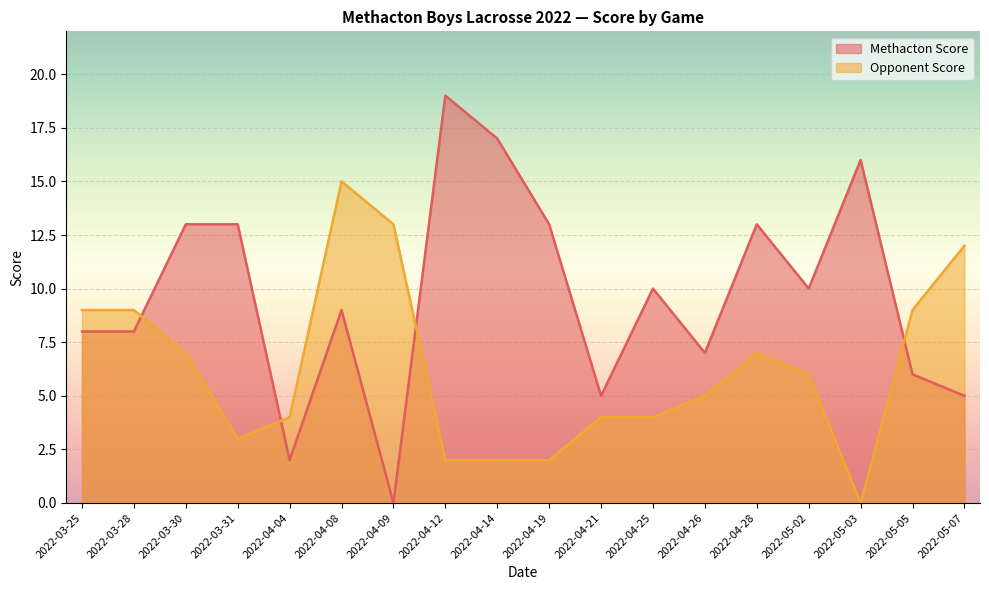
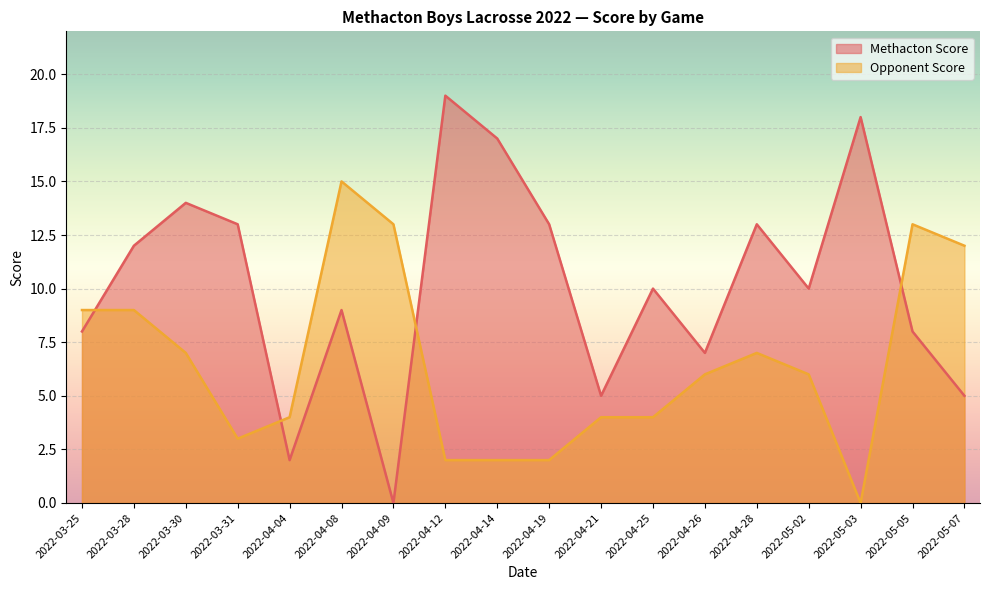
  {
    "Methacton Score": {
      "2022-03-25": 8,
-     "2022-03-28": 8,
-     "2022-03-30": 13,
+     "2022-03-28": 12,
+     "2022-03-30": 14,
      "2022-03-31": 13,
      "2022-04-04": 2,
      "2022-04-08": 9,
      "2022-04-09": 0,
      "2022-04-12": 19,
      "2022-04-14": 17,
      "2022-04-19": 13,
      "2022-04-21": 5,
      "2022-04-25": 10,
      "2022-04-26": 7,
      "2022-04-28": 13,
      "2022-05-02": 10,
-     "2022-05-03": 16,
-     "2022-05-05": 6,
+     "2022-05-03": 18,
+     "2022-05-05": 8,
      "2022-05-07": 5
    },
    "Opponent Score": {
      "2022-03-25": 9,
      "2022-03-28": 9,
      "2022-03-30": 7,
      "2022-03-31": 3,
      "2022-04-04": 4,
      "2022-04-08": 15,
      "2022-04-09": 13,
      "2022-04-12": 2,
      "2022-04-14": 2,
      "2022-04-19": 2,
      "2022-04-21": 4,
      "2022-04-25": 4,
-     "2022-04-26": 5,
+     "2022-04-26": 6,
      "2022-04-28": 7,
      "2022-05-02": 6,
      "2022-05-03": 0,
-     "2022-05-05": 9,
+     "2022-05-05": 13,
      "2022-05-07": 12
    }
  }
